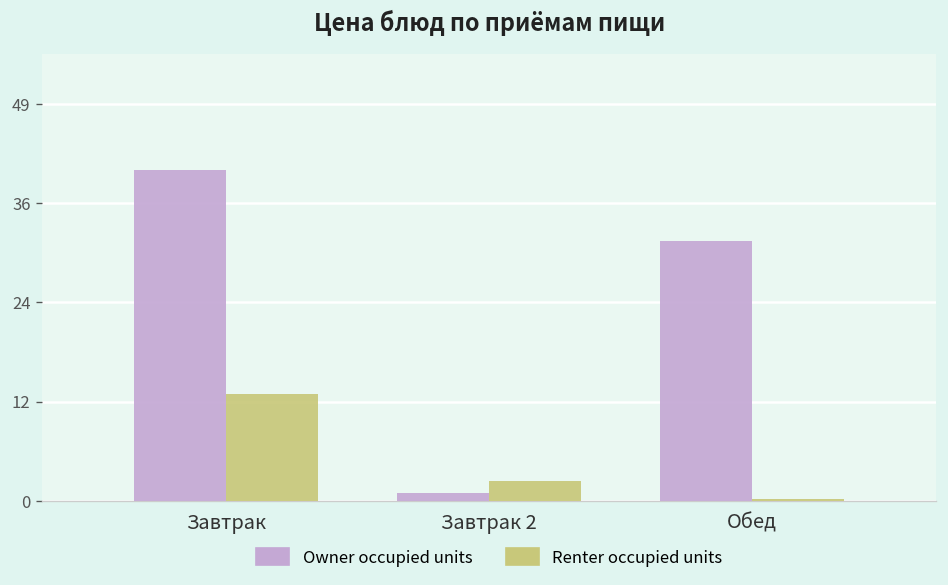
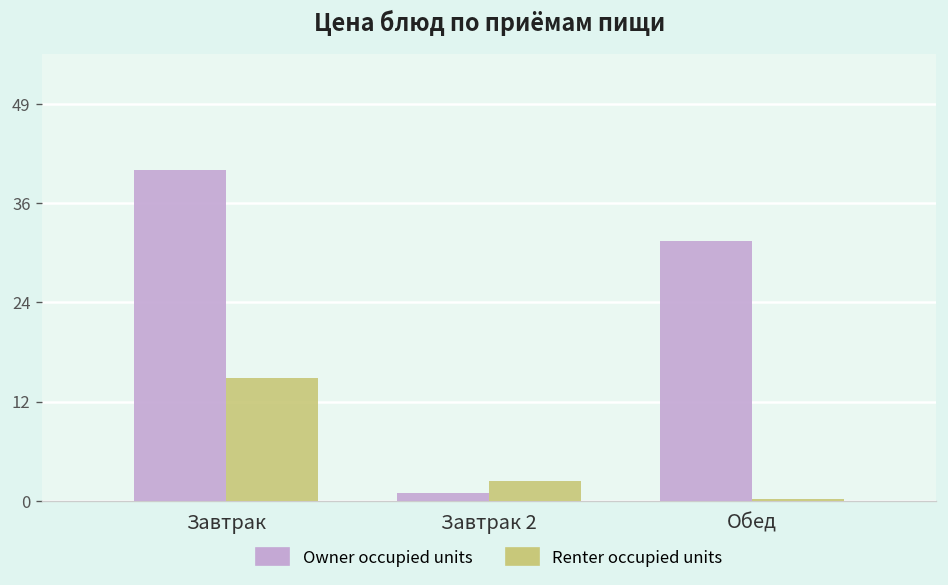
  {
    "Owner occupied units": {
      "Завтрак": 41,
      "Завтрак 2": 1,
      "Обед": 32
    },
    "Renter occupied units": {
-     "Завтрак": 13,
+     "Завтрак": 15,
      "Завтрак 2": 2
    }
  }
